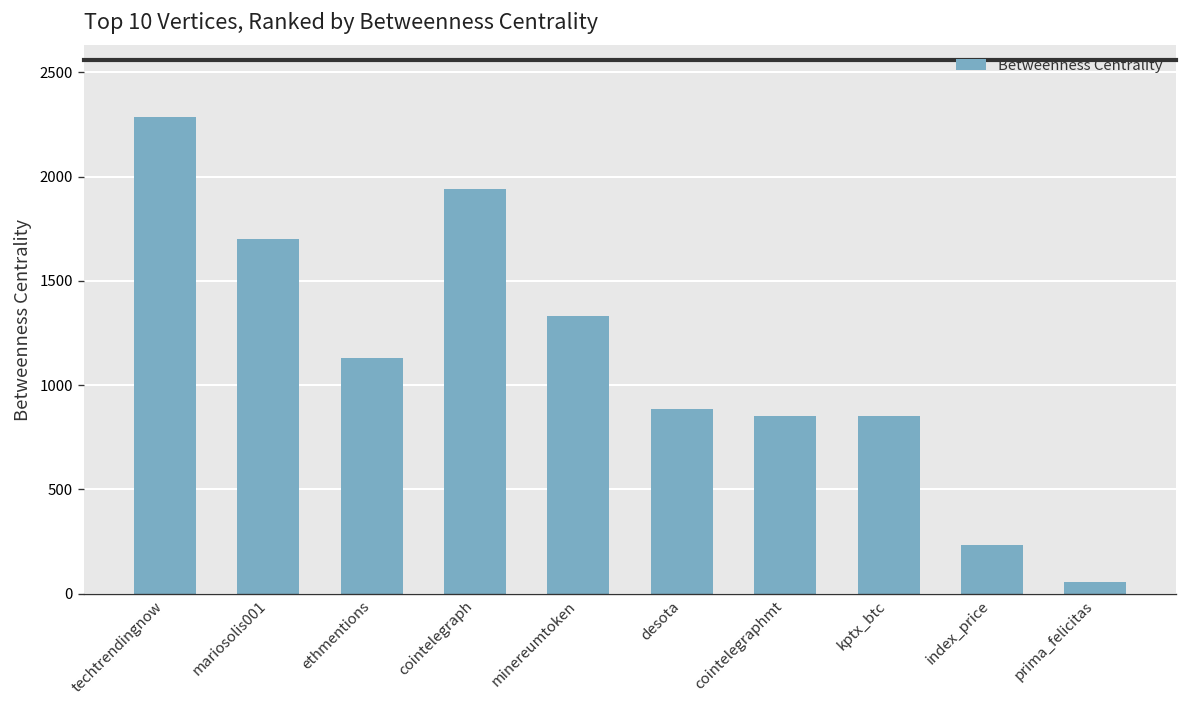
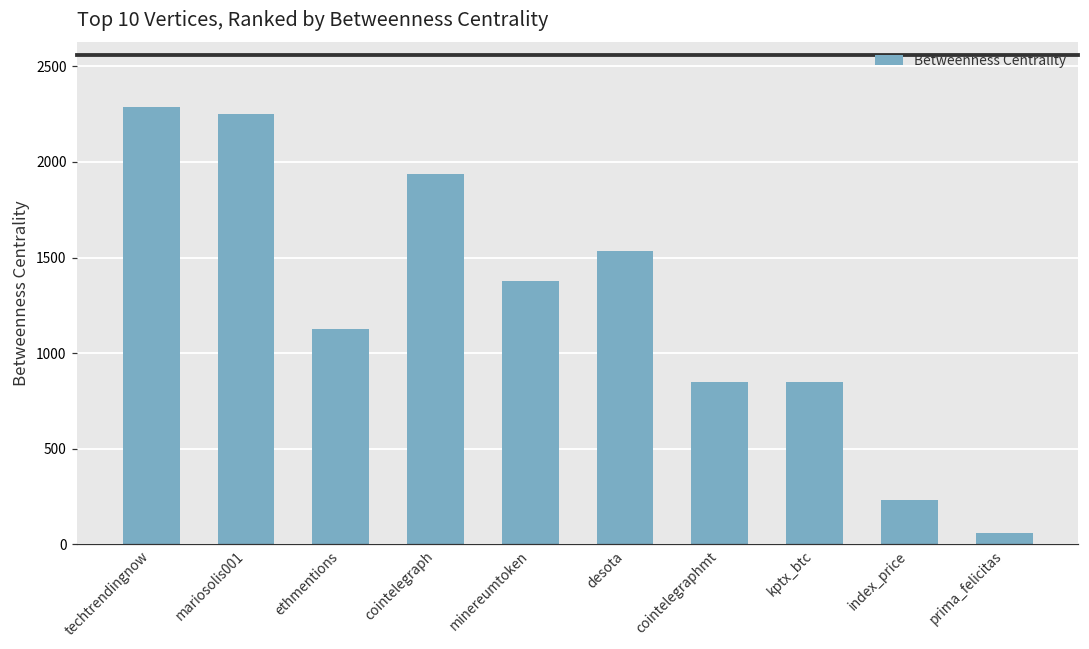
  {
    "techtrendingnow": 2290,
-   "mariosolis001": 1700,
+   "mariosolis001": 2250,
    "ethmentions": 1130,
    "cointelegraph": 1940,
-   "minereumtoken": 1330,
-   "desota": 890,
+   "minereumtoken": 1380,
+   "desota": 1540,
    "cointelegraphmt": 850,
    "kptx_btc": 850,
    "index_price": 230,
    "prima_felicitas": 60
  }
